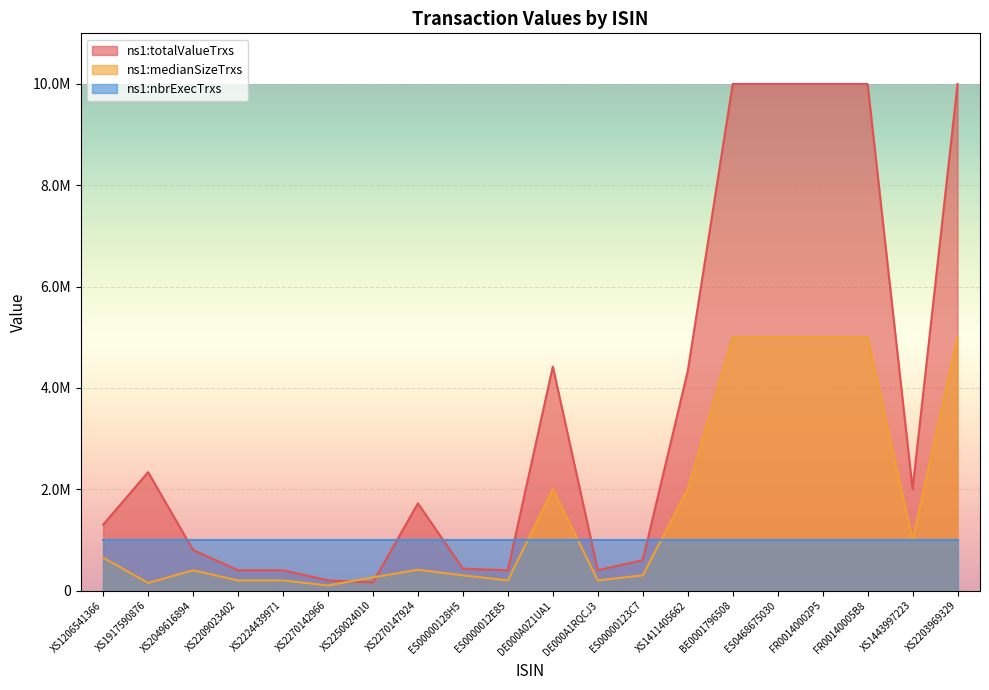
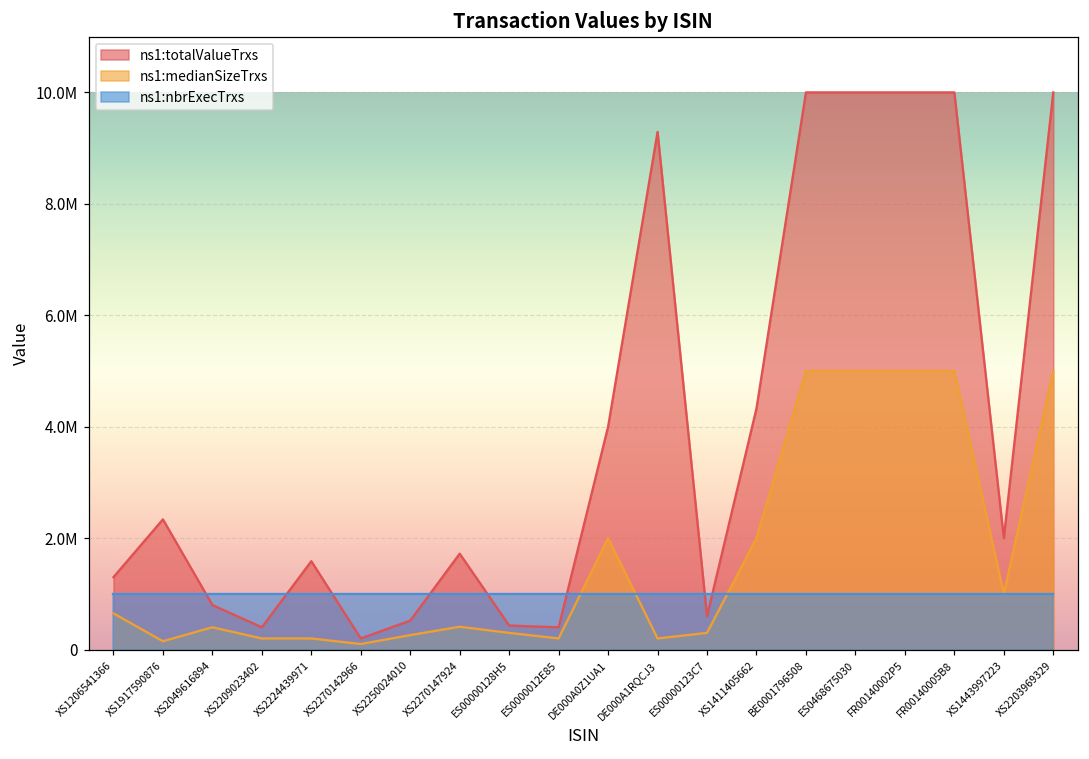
  {
    "ns1:totalValueTrxs": {
      "XS1206541366": 1300000,
      "XS1917590876": 2300000,
      "XS2049616894": 800000,
      "XS2209023402": 400000,
-     "XS2224439971": 400000,
+     "XS2224439971": 1600000,
      "XS2270142966": 200000,
-     "XS2250024010": 200000,
+     "XS2250024010": 500000,
      "XS2270147924": 1700000,
      "ES00000128H5": 400000,
      "ES0000012E85": 400000,
-     "DE000A0Z1UA1": 4400000,
-     "DE000A1RQCJ3": 400000,
+     "DE000A0Z1UA1": 4000000,
+     "DE000A1RQCJ3": 9300000,
      "ES00000123C7": 600000,
      "XS1411405662": 4300000,
      "BE0001796508": 10000000,
      "ES0468675030": 10000000,
      "FR00140002P5": 10000000,
      "FR00140005B8": 10000000,
      "XS1443997223": 2000000,
      "XS2203969329": 10000000
    },
    "ns1:medianSizeTrxs": {
      "XS1206541366": 700000,
      "XS1917590876": 200000,
      "XS2049616894": 400000,
      "XS2209023402": 200000,
      "XS2224439971": 200000,
      "XS2270142966": 100000,
      "XS2250024010": 300000,
      "XS2270147924": 400000,
      "ES00000128H5": 300000,
      "ES0000012E85": 200000,
      "DE000A0Z1UA1": 2000000,
      "DE000A1RQCJ3": 200000,
      "ES00000123C7": 300000,
      "XS1411405662": 2000000,
      "BE0001796508": 5000000,
      "ES0468675030": 5000000,
      "FR00140002P5": 5000000,
      "FR00140005B8": 5000000,
      "XS2203969329": 5000000
    },
    "ns1:nbrExecTrxs": {
      "XS1206541366": 1000000,
      "XS1917590876": 1000000,
      "XS2049616894": 1000000,
      "XS2209023402": 1000000,
      "XS2224439971": 1000000,
      "XS2270142966": 1000000,
      "XS2250024010": 1000000,
      "XS2270147924": 1000000,
      "ES00000128H5": 1000000,
      "ES0000012E85": 1000000,
      "DE000A0Z1UA1": 1000000,
      "DE000A1RQCJ3": 1000000,
      "ES00000123C7": 1000000,
      "XS1411405662": 1000000,
      "BE0001796508": 1000000,
      "ES0468675030": 1000000,
      "FR00140002P5": 1000000,
      "FR00140005B8": 1000000,
      "XS2203969329": 1000000
    }
  }
